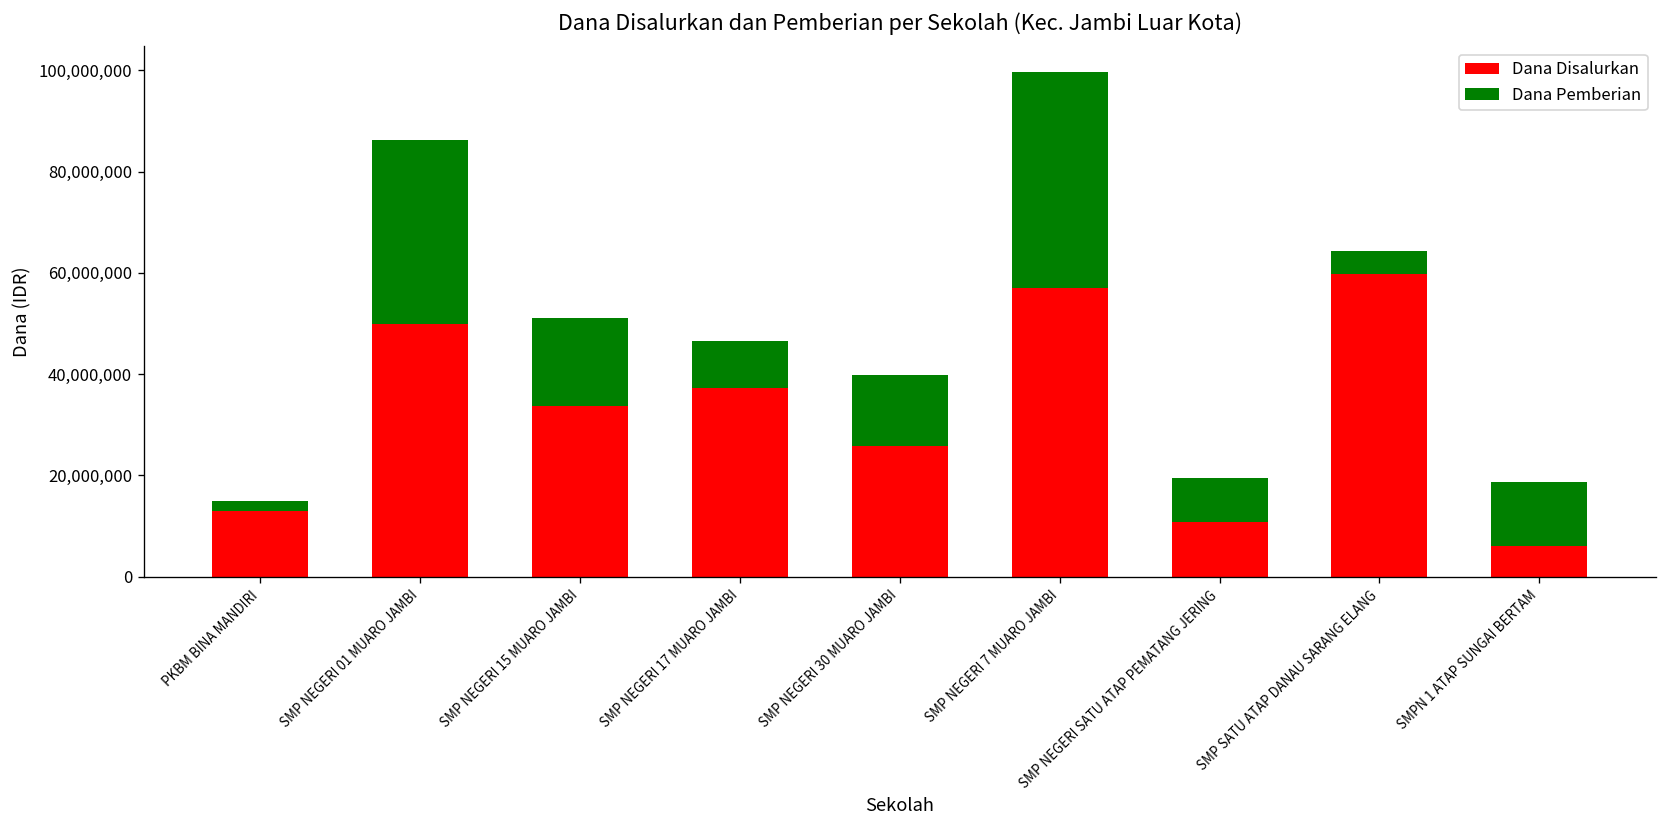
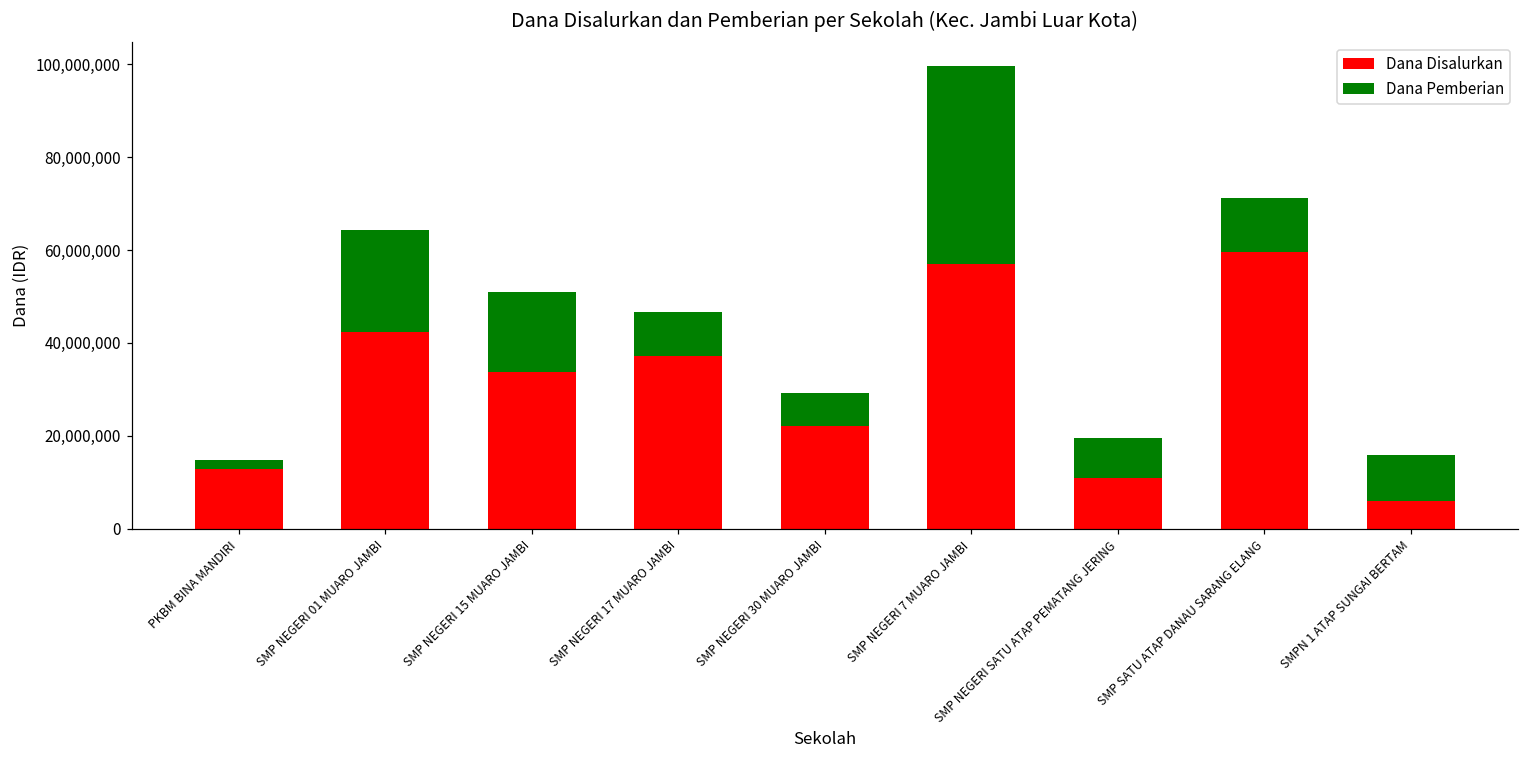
  {
    "Dana Disalurkan": {
      "PKBM BINA MANDIRI": "13,000,000",
-     "SMP NEGERI 01 MUARO JAMBI": "50,000,000",
+     "SMP NEGERI 01 MUARO JAMBI": "42,000,000",
      "SMP NEGERI 15 MUARO JAMBI": "34,000,000",
      "SMP NEGERI 17 MUARO JAMBI": "37,000,000",
-     "SMP NEGERI 30 MUARO JAMBI": "26,000,000",
+     "SMP NEGERI 30 MUARO JAMBI": "22,000,000",
      "SMP NEGERI 7 MUARO JAMBI": "57,000,000",
      "SMP NEGERI SATU ATAP PEMATANG JERING": "11,000,000",
      "SMP SATU ATAP DANAU SARANG ELANG": "60,000,000",
      "SMPN 1 ATAP SUNGAI BERTAM": "6,000,000"
    },
    "Dana Pemberian": {
      "PKBM BINA MANDIRI": "2,000,000",
-     "SMP NEGERI 01 MUARO JAMBI": "36,000,000",
+     "SMP NEGERI 01 MUARO JAMBI": "22,000,000",
      "SMP NEGERI 15 MUARO JAMBI": "17,000,000",
      "SMP NEGERI 17 MUARO JAMBI": "9,000,000",
-     "SMP NEGERI 30 MUARO JAMBI": "14,000,000",
+     "SMP NEGERI 30 MUARO JAMBI": "7,000,000",
      "SMP NEGERI 7 MUARO JAMBI": "43,000,000",
      "SMP NEGERI SATU ATAP PEMATANG JERING": "9,000,000",
-     "SMP SATU ATAP DANAU SARANG ELANG": "5,000,000",
-     "SMPN 1 ATAP SUNGAI BERTAM": "13,000,000"
+     "SMP SATU ATAP DANAU SARANG ELANG": "12,000,000",
+     "SMPN 1 ATAP SUNGAI BERTAM": "10,000,000"
    }
  }
